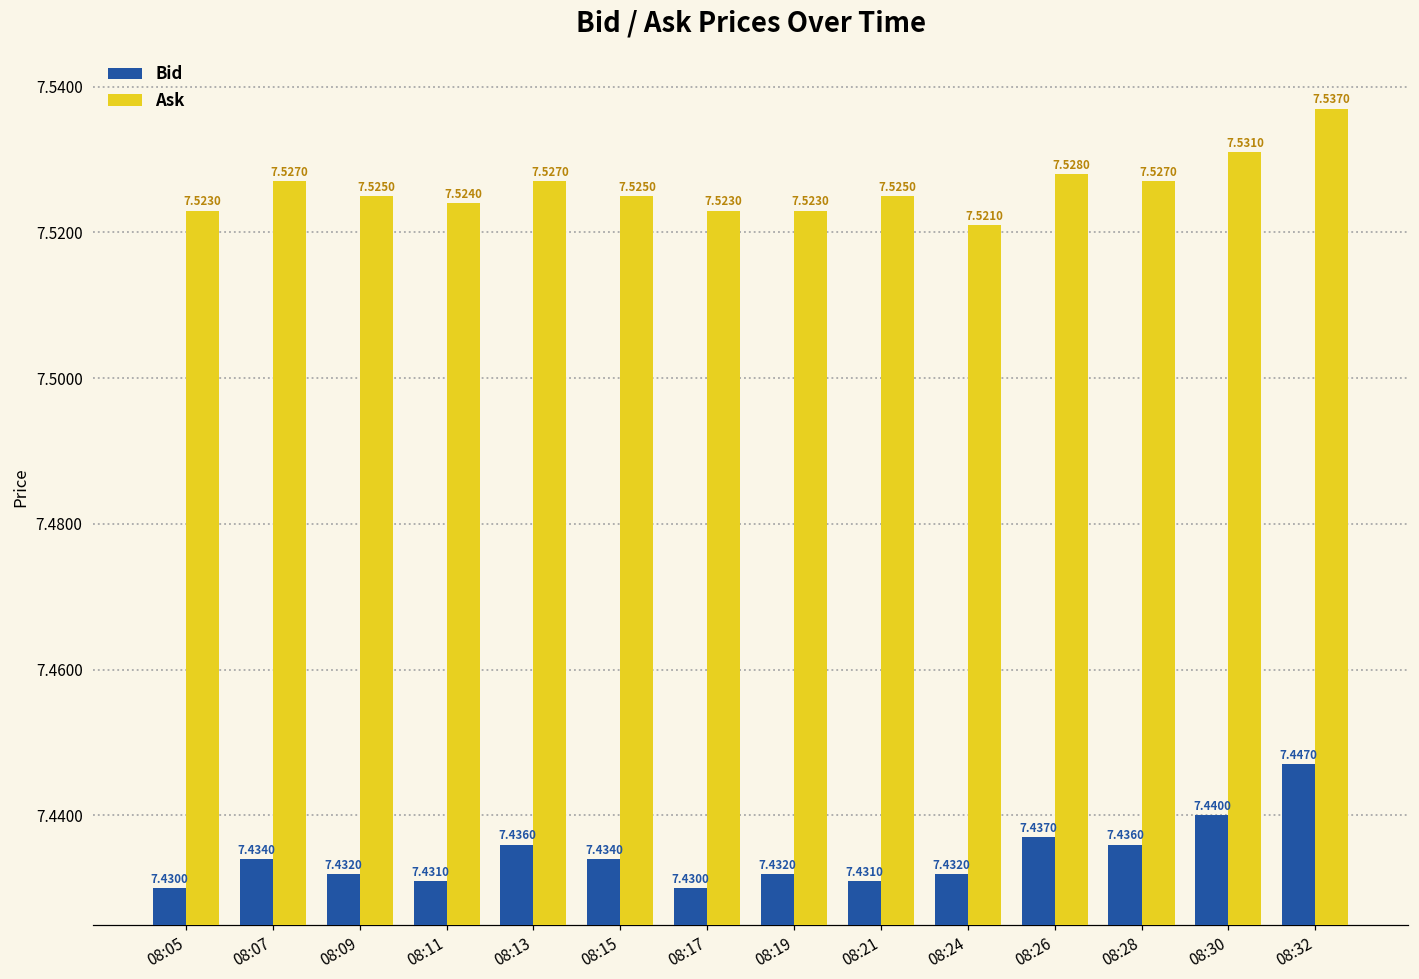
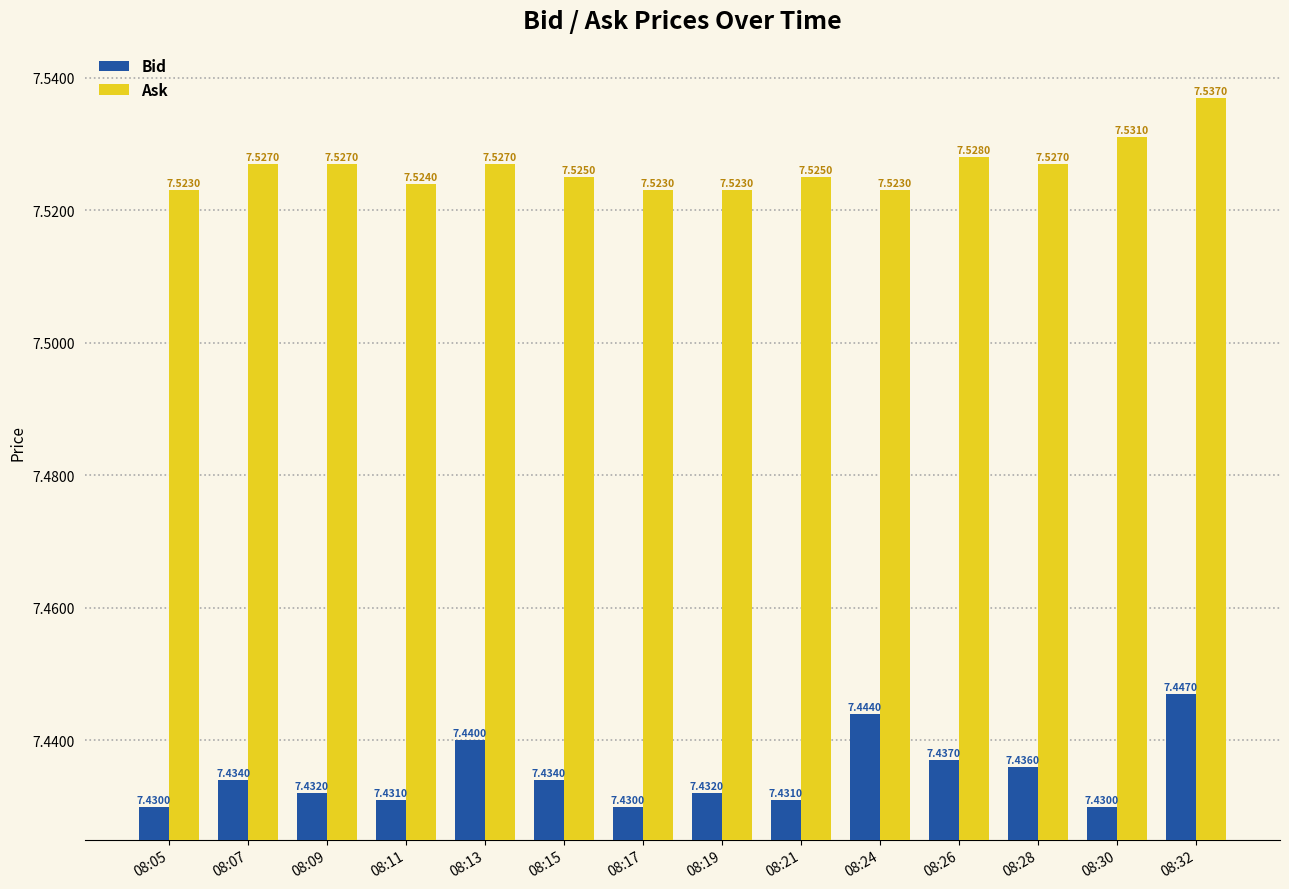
  {
    "Bid": {
      "08:05": 7.4300,
      "08:07": 7.4340,
      "08:09": 7.4320,
      "08:11": 7.4310,
-     "08:13": 7.4360,
+     "08:13": 7.4400,
      "08:15": 7.4340,
      "08:17": 7.4300,
      "08:19": 7.4320,
      "08:21": 7.4310,
-     "08:24": 7.4320,
+     "08:24": 7.4440,
      "08:26": 7.4370,
      "08:28": 7.4360,
-     "08:30": 7.4400,
+     "08:30": 7.4300,
      "08:32": 7.4470
    },
    "Ask": {
      "08:05": 7.5230,
      "08:07": 7.5270,
-     "08:09": 7.5250,
+     "08:09": 7.5270,
      "08:11": 7.5240,
      "08:13": 7.5270,
      "08:15": 7.5250,
      "08:17": 7.5230,
      "08:19": 7.5230,
      "08:21": 7.5250,
-     "08:24": 7.5210,
+     "08:24": 7.5230,
      "08:26": 7.5280,
      "08:28": 7.5270,
      "08:30": 7.5310,
      "08:32": 7.5370
    }
  }
